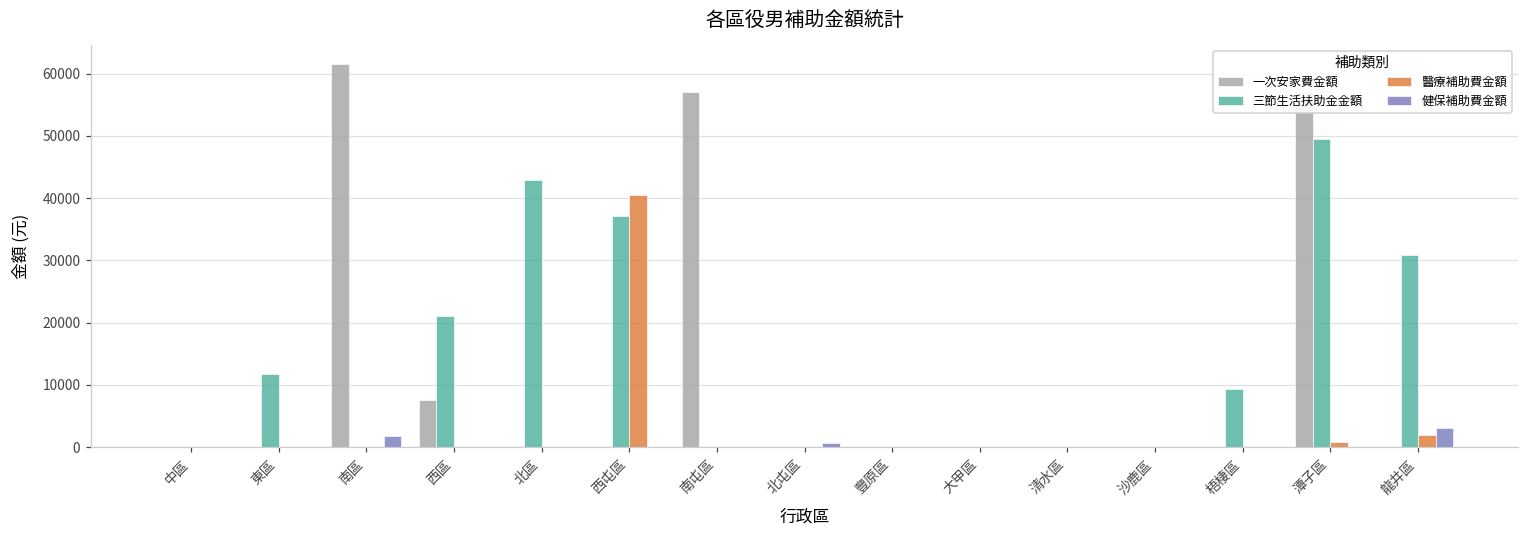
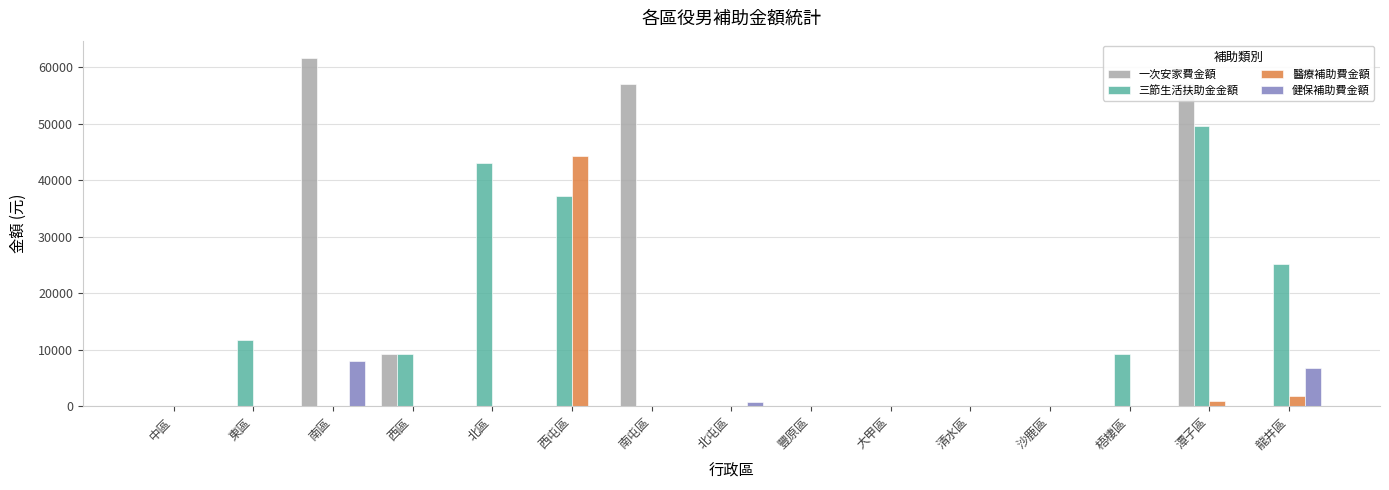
  {
    "一次安家費金額": {
      "中區": 0,
      "東區": 0,
      "南區": 62000,
-     "西區": 8000,
+     "西區": 9000,
      "北區": 0,
      "西屯區": 0,
      "南屯區": 57000,
      "北屯區": 0,
      "豐原區": 0,
      "大甲區": 0,
      "清水區": 0,
      "沙鹿區": 0,
      "梧棲區": 0,
      "龍井區": 0
    },
    "三節生活扶助金金額": {
      "中區": 0,
      "東區": 12000,
      "南區": 0,
-     "西區": 21000,
+     "西區": 9000,
      "北區": 43000,
      "西屯區": 37000,
      "南屯區": 0,
      "北屯區": 0,
      "豐原區": 0,
      "大甲區": 0,
      "清水區": 0,
      "沙鹿區": 0,
      "梧棲區": 9000,
      "潭子區": 50000,
-     "龍井區": 31000
+     "龍井區": 25000
    },
    "醫療補助費金額": {
      "中區": 0,
      "東區": 0,
      "南區": 0,
      "西區": 0,
      "北區": 0,
-     "西屯區": 41000,
+     "西屯區": 44000,
      "南屯區": 0,
      "北屯區": 0,
      "豐原區": 0,
      "大甲區": 0,
      "清水區": 0,
      "沙鹿區": 0,
      "梧棲區": 0,
      "潭子區": 1000,
      "龍井區": 2000
    },
    "健保補助費金額": {
      "中區": 0,
      "東區": 0,
-     "南區": 2000,
+     "南區": 8000,
      "西區": 0,
      "北區": 0,
      "西屯區": 0,
      "南屯區": 0,
      "北屯區": 1000,
      "豐原區": 0,
      "大甲區": 0,
      "清水區": 0,
      "沙鹿區": 0,
      "梧棲區": 0,
      "潭子區": 0,
-     "龍井區": 3000
+     "龍井區": 7000
    }
  }
